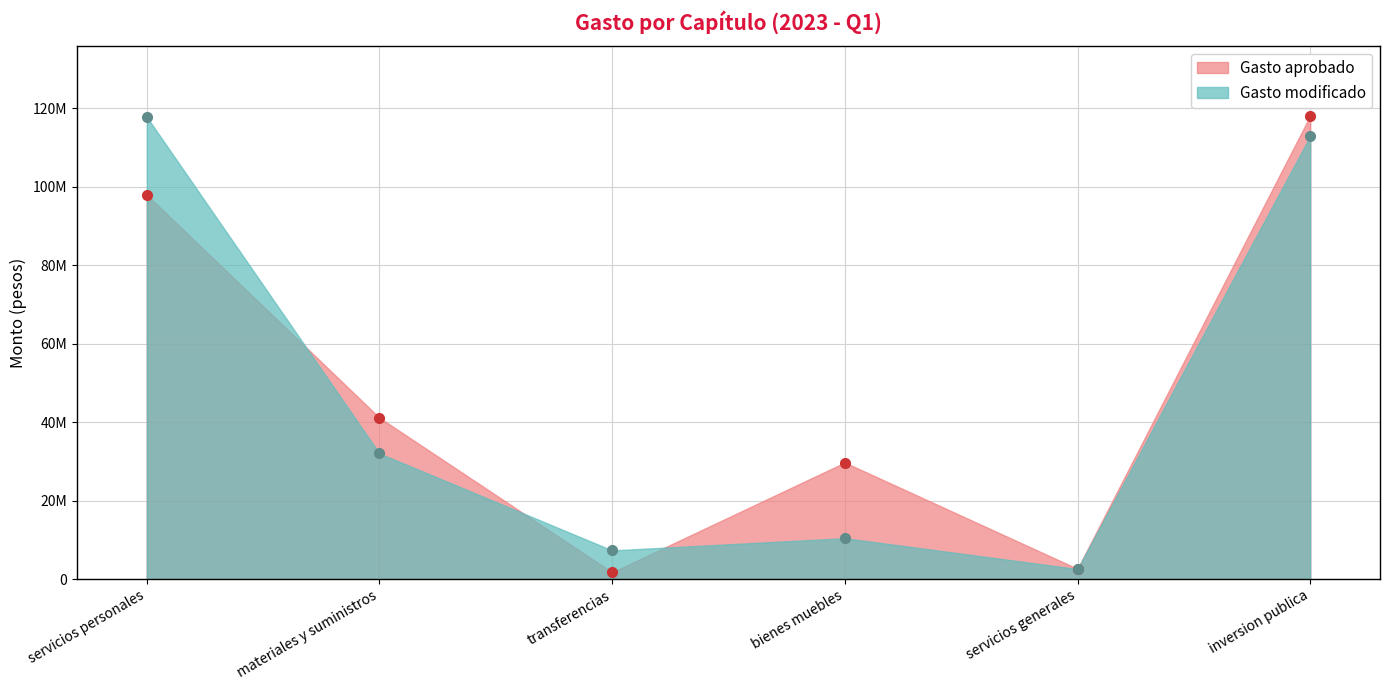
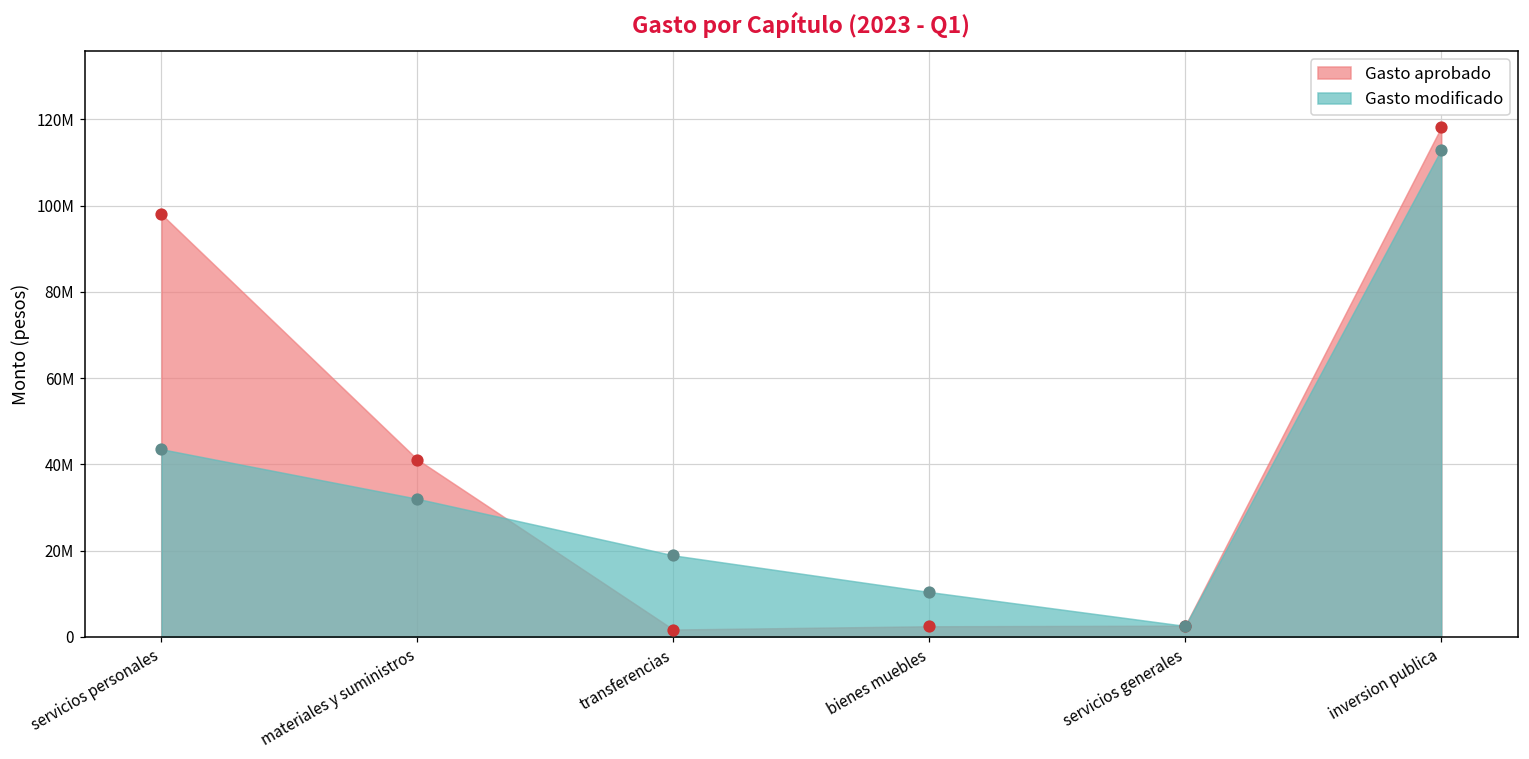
  {
    "Gasto aprobado": {
      "servicios personales": 98000000,
      "materiales y suministros": 41000000,
      "transferencias": 2000000,
-     "bienes muebles": 30000000,
+     "bienes muebles": 2000000,
      "inversion publica": 118000000
    },
    "Gasto modificado": {
-     "servicios personales": 118000000,
+     "servicios personales": 44000000,
      "materiales y suministros": 32000000,
-     "transferencias": 7000000,
+     "transferencias": 19000000,
      "bienes muebles": 10000000,
      "inversion publica": 113000000
    }
  }
